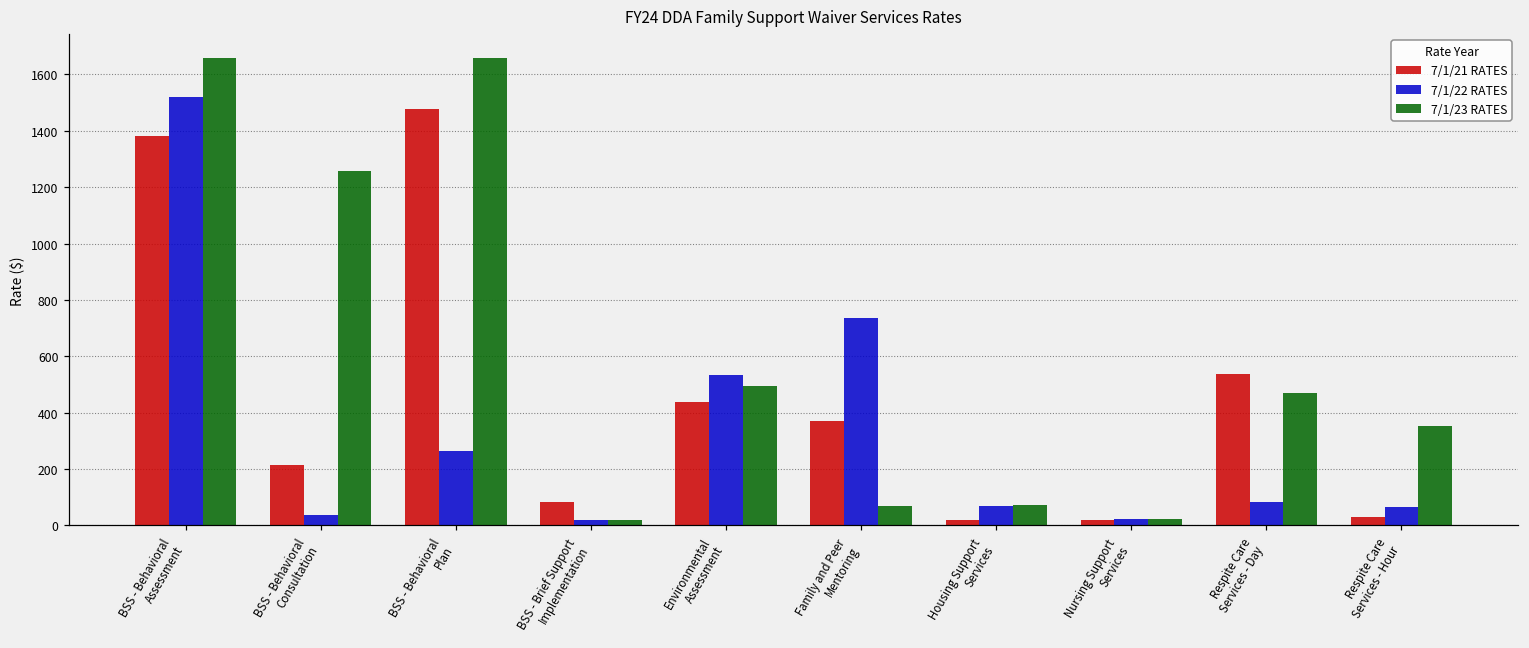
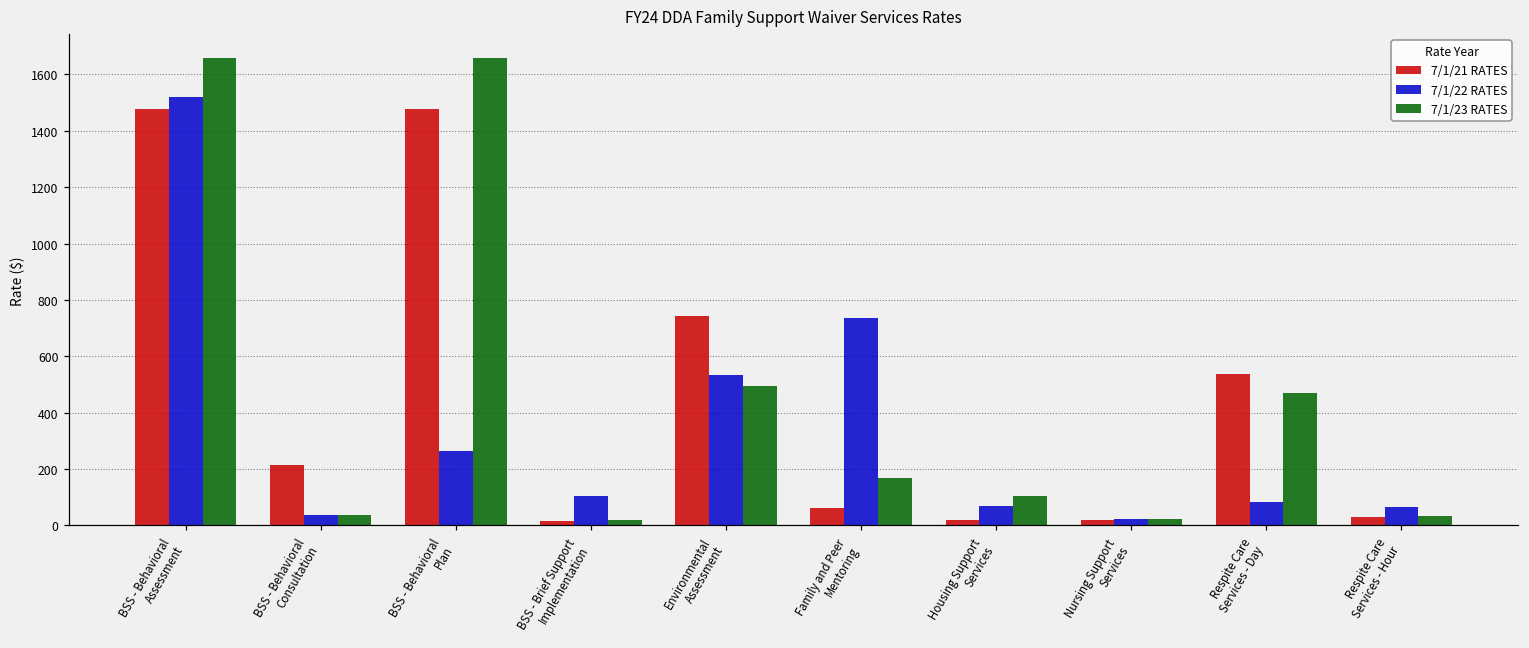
  {
    "7/1/21 RATES": {
-     "BSS - Behavioral Assessment": 1380,
+     "BSS - Behavioral Assessment": 1480,
      "BSS - Behavioral Consultation": 210,
      "BSS - Behavioral Plan": 1480,
-     "BSS - Brief Support Implementation": 80,
-     "Environmental Assessment": 440,
-     "Family and Peer Mentoring": 370,
+     "BSS - Brief Support Implementation": 20,
+     "Environmental Assessment": 740,
+     "Family and Peer Mentoring": 60,
      "Housing Support Services": 20,
      "Nursing Support Services": 20,
      "Respite Care Services - Day": 540,
      "Respite Care Services - Hour": 30
    },
    "7/1/22 RATES": {
      "BSS - Behavioral Assessment": 1520,
      "BSS - Behavioral Consultation": 40,
      "BSS - Behavioral Plan": 260,
-     "BSS - Brief Support Implementation": 20,
+     "BSS - Brief Support Implementation": 100,
      "Environmental Assessment": 530,
      "Family and Peer Mentoring": 730,
      "Housing Support Services": 70,
      "Nursing Support Services": 20,
      "Respite Care Services - Day": 80,
      "Respite Care Services - Hour": 60
    },
    "7/1/23 RATES": {
      "BSS - Behavioral Assessment": 1660,
-     "BSS - Behavioral Consultation": 1260,
+     "BSS - Behavioral Consultation": 40,
      "BSS - Behavioral Plan": 1660,
      "BSS - Brief Support Implementation": 20,
      "Environmental Assessment": 490,
-     "Family and Peer Mentoring": 70,
-     "Housing Support Services": 70,
+     "Family and Peer Mentoring": 170,
+     "Housing Support Services": 100,
      "Nursing Support Services": 20,
      "Respite Care Services - Day": 470,
-     "Respite Care Services - Hour": 350
+     "Respite Care Services - Hour": 30
    }
  }
